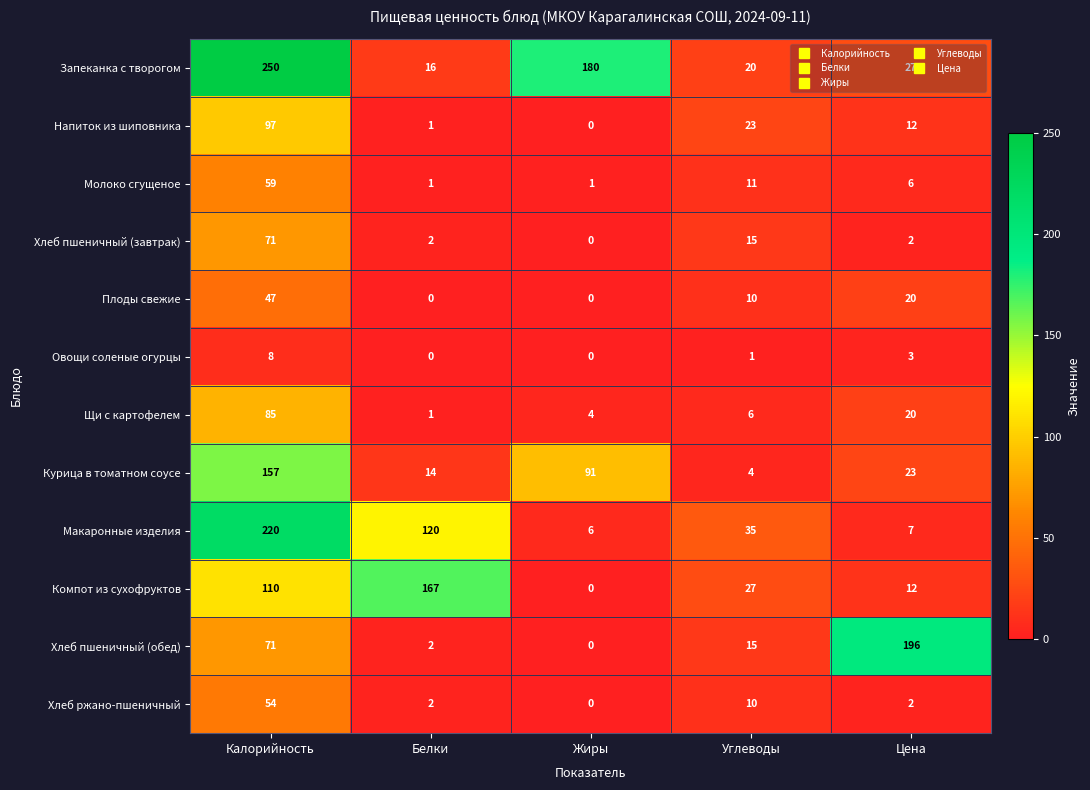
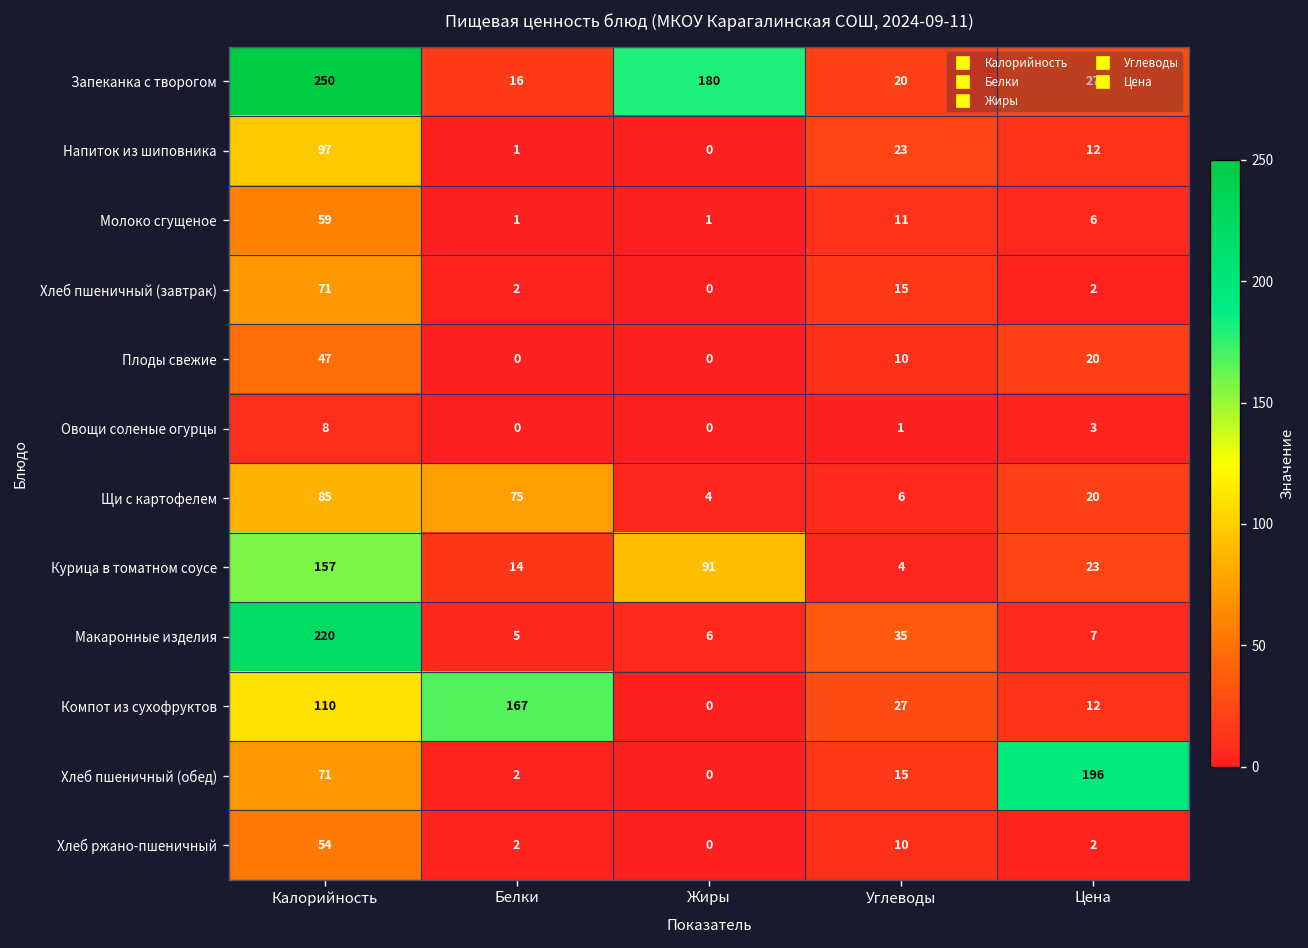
  {
    "Запеканка с творогом": {
      "Калорийность": 250,
      "Белки": 16,
      "Жиры": 180,
      "Углеводы": 20
    },
    "Напиток из шиповника": {
      "Калорийность": 97,
      "Белки": 1,
      "Жиры": 0,
      "Углеводы": 23,
      "Цена": 12
    },
    "Молоко сгущеное": {
      "Калорийность": 59,
      "Белки": 1,
      "Жиры": 1,
      "Углеводы": 11,
      "Цена": 6
    },
    "Хлеб пшеничный (завтрак)": {
      "Калорийность": 71,
      "Белки": 2,
      "Жиры": 0,
      "Углеводы": 15,
      "Цена": 2
    },
    "Плоды свежие": {
      "Калорийность": 47,
      "Белки": 0,
      "Жиры": 0,
      "Углеводы": 10,
      "Цена": 20
    },
    "Овощи соленые огурцы": {
      "Калорийность": 8,
      "Белки": 0,
      "Жиры": 0,
      "Углеводы": 1,
      "Цена": 3
    },
    "Щи с картофелем": {
      "Калорийность": 85,
-     "Белки": 1,
+     "Белки": 75,
      "Жиры": 4,
      "Углеводы": 6,
      "Цена": 20
    },
    "Курица в томатном соусе": {
      "Калорийность": 157,
      "Белки": 14,
      "Жиры": 91,
      "Углеводы": 4,
      "Цена": 23
    },
    "Макаронные изделия": {
      "Калорийность": 220,
-     "Белки": 120,
+     "Белки": 5,
      "Жиры": 6,
      "Углеводы": 35,
      "Цена": 7
    },
    "Компот из сухофруктов": {
      "Калорийность": 110,
      "Белки": 167,
      "Жиры": 0,
      "Углеводы": 27,
      "Цена": 12
    },
    "Хлеб пшеничный (обед)": {
      "Калорийность": 71,
      "Белки": 2,
      "Жиры": 0,
      "Углеводы": 15,
      "Цена": 196
    },
    "Хлеб ржано-пшеничный": {
      "Калорийность": 54,
      "Белки": 2,
      "Жиры": 0,
      "Углеводы": 10,
      "Цена": 2
    }
  }
